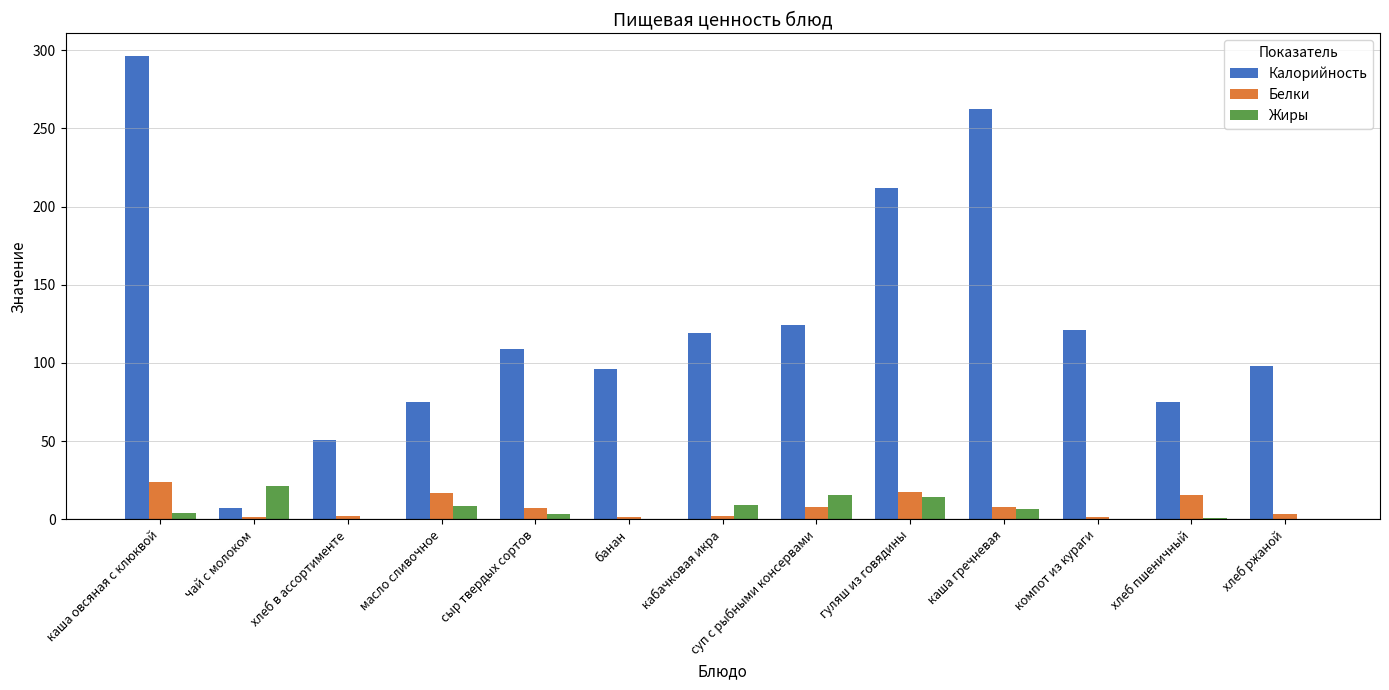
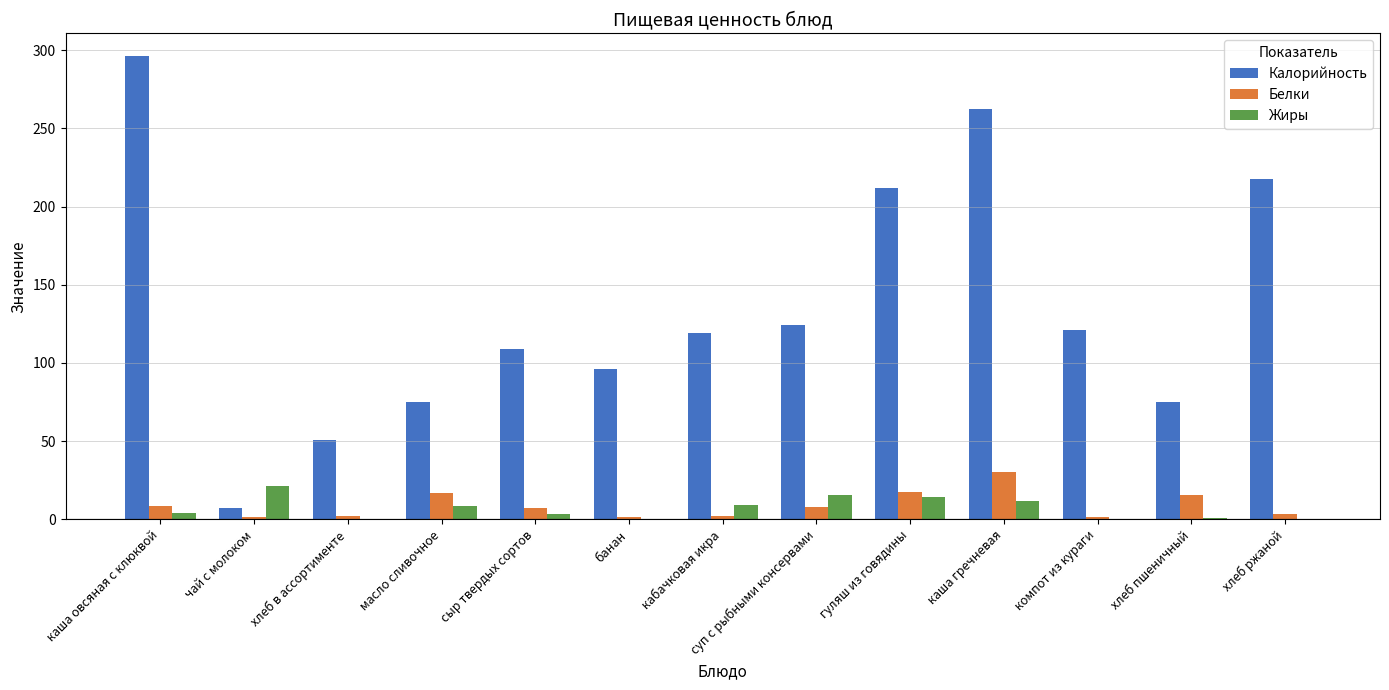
  {
    "Калорийность": {
      "каша овсяная с клюквой": 296,
      "чай с молоком": 7,
      "хлеб в ассортименте": 51,
      "масло сливочное": 75,
      "сыр твердых сортов": 109,
      "банан": 96,
      "кабачковая икра": 119,
      "суп с рыбными консервами": 124,
      "гуляш из говядины": 212,
      "каша гречневая": 262,
      "компот из кураги": 121,
      "хлеб пшеничный": 75,
-     "хлеб ржаной": 98
+     "хлеб ржаной": 218
    },
    "Белки": {
-     "каша овсяная с клюквой": 24,
+     "каша овсяная с клюквой": 8,
      "хлеб в ассортименте": 2,
      "масло сливочное": 17,
      "сыр твердых сортов": 7,
      "кабачковая икра": 2,
      "суп с рыбными консервами": 8,
      "гуляш из говядины": 17,
-     "каша гречневая": 8,
+     "каша гречневая": 31,
      "компот из кураги": 2,
      "хлеб пшеничный": 15,
      "хлеб ржаной": 3
    },
    "Жиры": {
      "каша овсяная с клюквой": 4,
      "чай с молоком": 21,
      "масло сливочное": 8,
      "сыр твердых сортов": 3,
      "кабачковая икра": 9,
      "суп с рыбными консервами": 15,
      "гуляш из говядины": 14,
-     "каша гречневая": 7,
+     "каша гречневая": 12,
      "компот из кураги": 0
    }
  }
